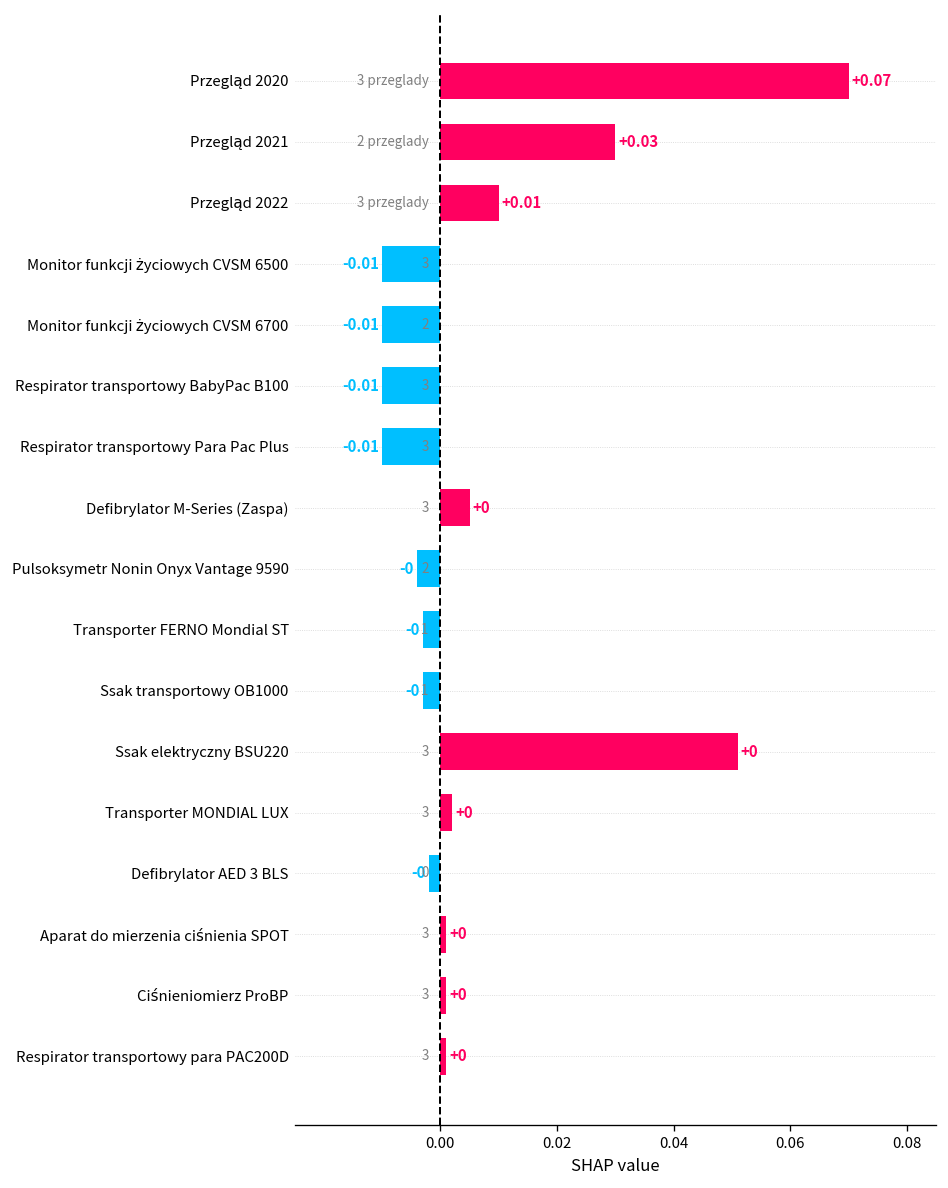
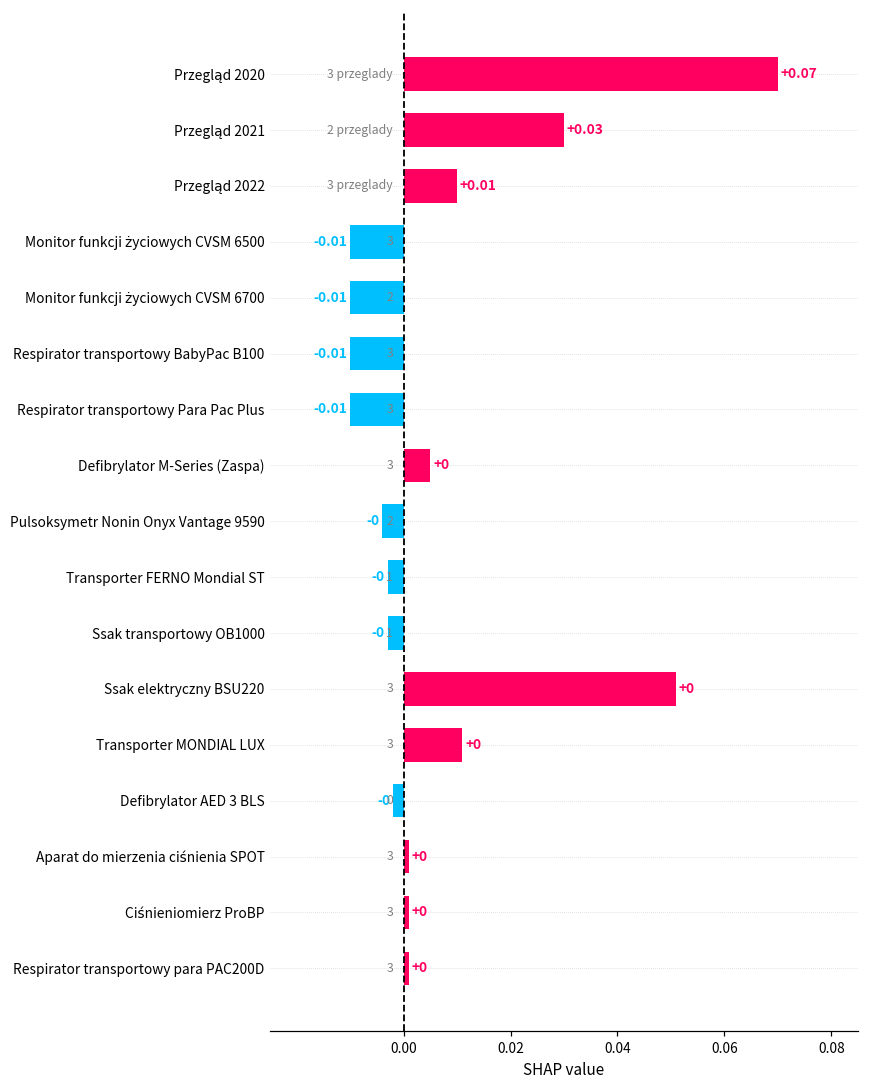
  {
-   "Transporter MONDIAL LUX": 0.002
+   "Transporter MONDIAL LUX": 0.011
  }
